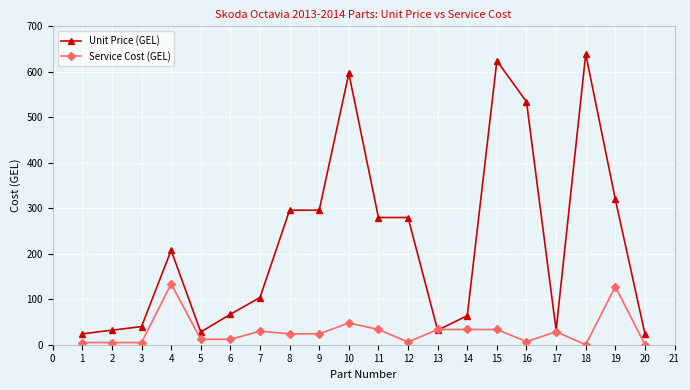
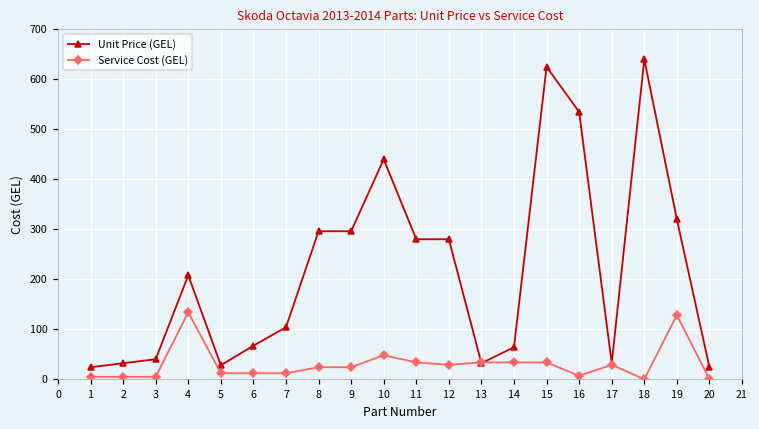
  {
    "Unit Price (GEL)": {
      "1": 20,
      "2": 30,
      "3": 40,
      "4": 210,
      "5": 30,
      "6": 70,
      "7": 100,
      "8": 300,
      "9": 300,
-     "10": 600,
+     "10": 440,
      "11": 280,
      "12": 280,
      "14": 60,
      "15": 620,
      "16": 530,
      "18": 640,
      "19": 320,
      "20": 20
    },
    "Service Cost (GEL)": {
      "1": 0,
      "2": 0,
      "3": 0,
      "4": 130,
      "5": 10,
      "6": 10,
-     "7": 30,
+     "7": 10,
      "8": 20,
      "9": 20,
      "10": 50,
      "11": 30,
-     "12": 10,
+     "12": 30,
      "14": 30,
      "15": 30,
      "16": 10,
      "18": 0,
      "19": 130,
      "20": 0
    }
  }
